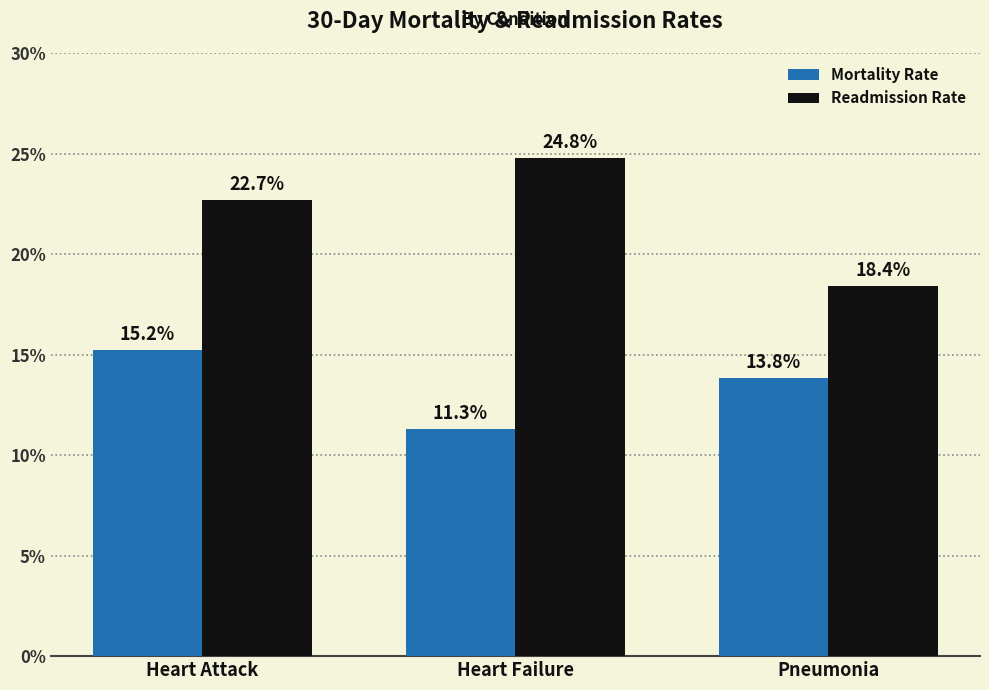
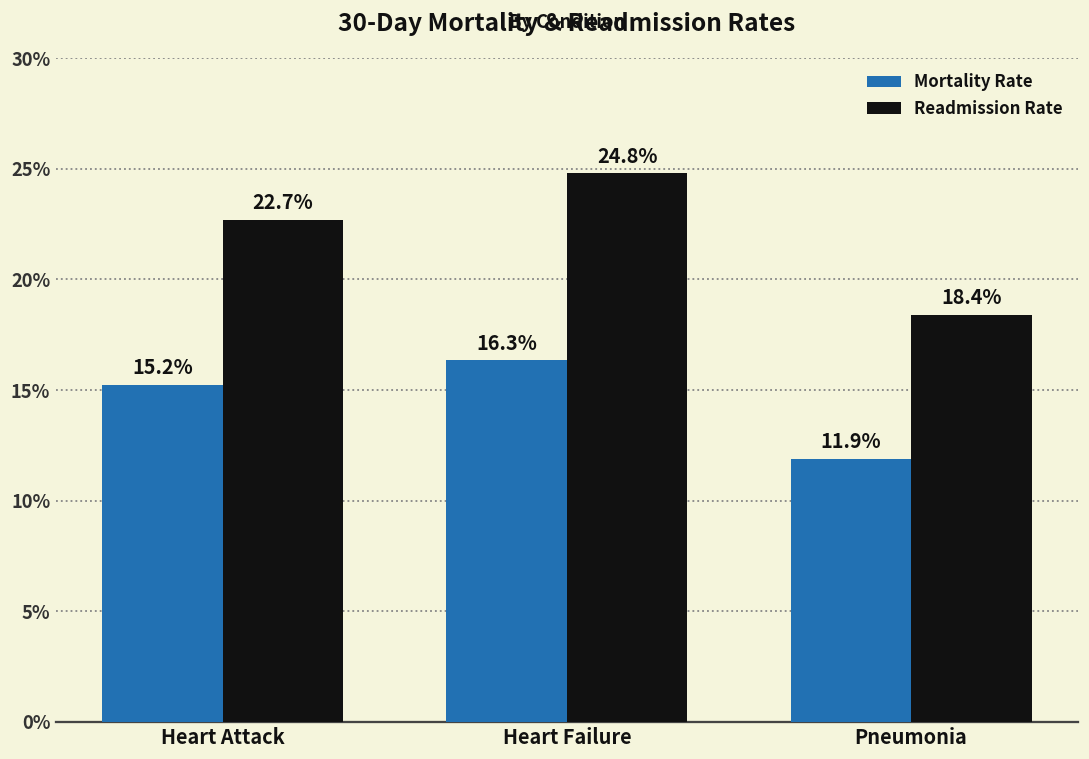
  {
    "Mortality Rate": {
      "Heart Attack": "15.2%",
-     "Heart Failure": "11.3%",
-     "Pneumonia": "13.8%"
+     "Heart Failure": "16.3%",
+     "Pneumonia": "11.9%"
    },
    "Readmission Rate": {
      "Heart Attack": "22.7%",
      "Heart Failure": "24.8%",
      "Pneumonia": "18.4%"
    }
  }
